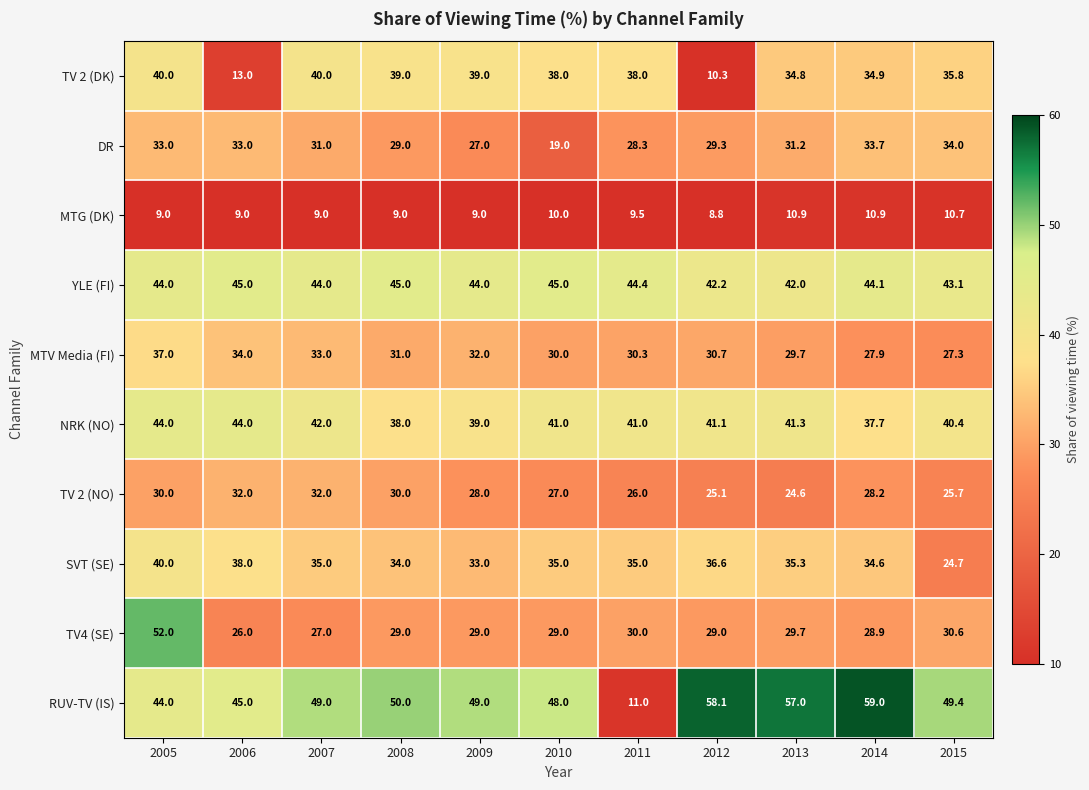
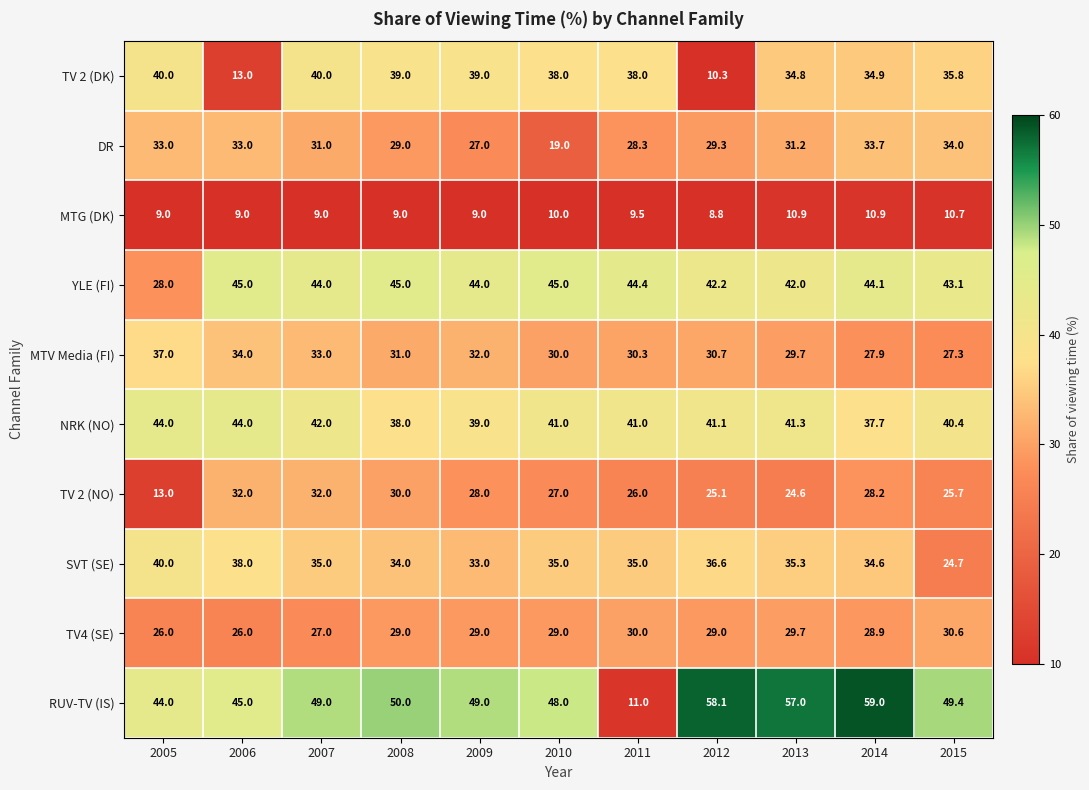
  {
    "TV 2 (DK)": {
      "2005": 40.0,
      "2006": 13.0,
      "2007": 40.0,
      "2008": 39.0,
      "2009": 39.0,
      "2010": 38.0,
      "2011": 38.0,
      "2012": 10.3,
      "2013": 34.8,
      "2014": 34.9,
      "2015": 35.8
    },
    "DR": {
      "2005": 33.0,
      "2006": 33.0,
      "2007": 31.0,
      "2008": 29.0,
      "2009": 27.0,
      "2010": 19.0,
      "2011": 28.3,
      "2012": 29.3,
      "2013": 31.2,
      "2014": 33.7,
      "2015": 34.0
    },
    "MTG (DK)": {
      "2005": 9.0,
      "2006": 9.0,
      "2007": 9.0,
      "2008": 9.0,
      "2009": 9.0,
      "2010": 10.0,
      "2011": 9.5,
      "2012": 8.8,
      "2013": 10.9,
      "2014": 10.9,
      "2015": 10.7
    },
    "YLE (FI)": {
-     "2005": 44.0,
+     "2005": 28.0,
      "2006": 45.0,
      "2007": 44.0,
      "2008": 45.0,
      "2009": 44.0,
      "2010": 45.0,
      "2011": 44.4,
      "2012": 42.2,
      "2013": 42.0,
      "2014": 44.1,
      "2015": 43.1
    },
    "MTV Media (FI)": {
      "2005": 37.0,
      "2006": 34.0,
      "2007": 33.0,
      "2008": 31.0,
      "2009": 32.0,
      "2010": 30.0,
      "2011": 30.3,
      "2012": 30.7,
      "2013": 29.7,
      "2014": 27.9,
      "2015": 27.3
    },
    "NRK (NO)": {
      "2005": 44.0,
      "2006": 44.0,
      "2007": 42.0,
      "2008": 38.0,
      "2009": 39.0,
      "2010": 41.0,
      "2011": 41.0,
      "2012": 41.1,
      "2013": 41.3,
      "2014": 37.7,
      "2015": 40.4
    },
    "TV 2 (NO)": {
-     "2005": 30.0,
+     "2005": 13.0,
      "2006": 32.0,
      "2007": 32.0,
      "2008": 30.0,
      "2009": 28.0,
      "2010": 27.0,
      "2011": 26.0,
      "2012": 25.1,
      "2013": 24.6,
      "2014": 28.2,
      "2015": 25.7
    },
    "SVT (SE)": {
      "2005": 40.0,
      "2006": 38.0,
      "2007": 35.0,
      "2008": 34.0,
      "2009": 33.0,
      "2010": 35.0,
      "2011": 35.0,
      "2012": 36.6,
      "2013": 35.3,
      "2014": 34.6,
      "2015": 24.7
    },
    "TV4 (SE)": {
-     "2005": 52.0,
+     "2005": 26.0,
      "2006": 26.0,
      "2007": 27.0,
      "2008": 29.0,
      "2009": 29.0,
      "2010": 29.0,
      "2011": 30.0,
      "2012": 29.0,
      "2013": 29.7,
      "2014": 28.9,
      "2015": 30.6
    },
    "RUV-TV (IS)": {
      "2005": 44.0,
      "2006": 45.0,
      "2007": 49.0,
      "2008": 50.0,
      "2009": 49.0,
      "2010": 48.0,
      "2011": 11.0,
      "2012": 58.1,
      "2013": 57.0,
      "2014": 59.0,
      "2015": 49.4
    }
  }
